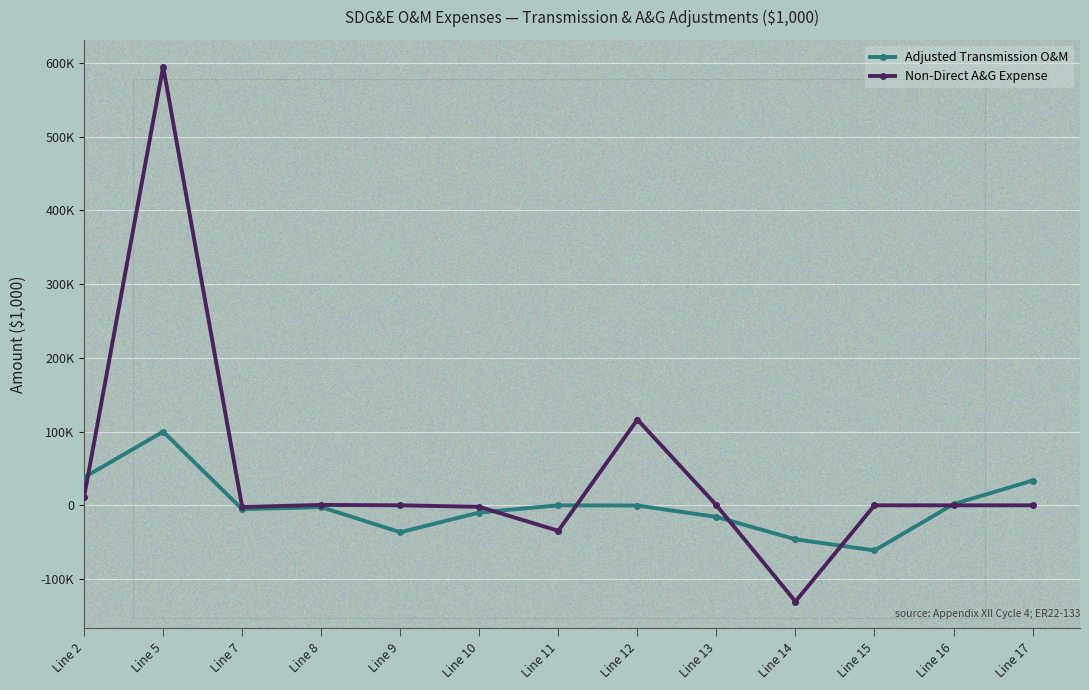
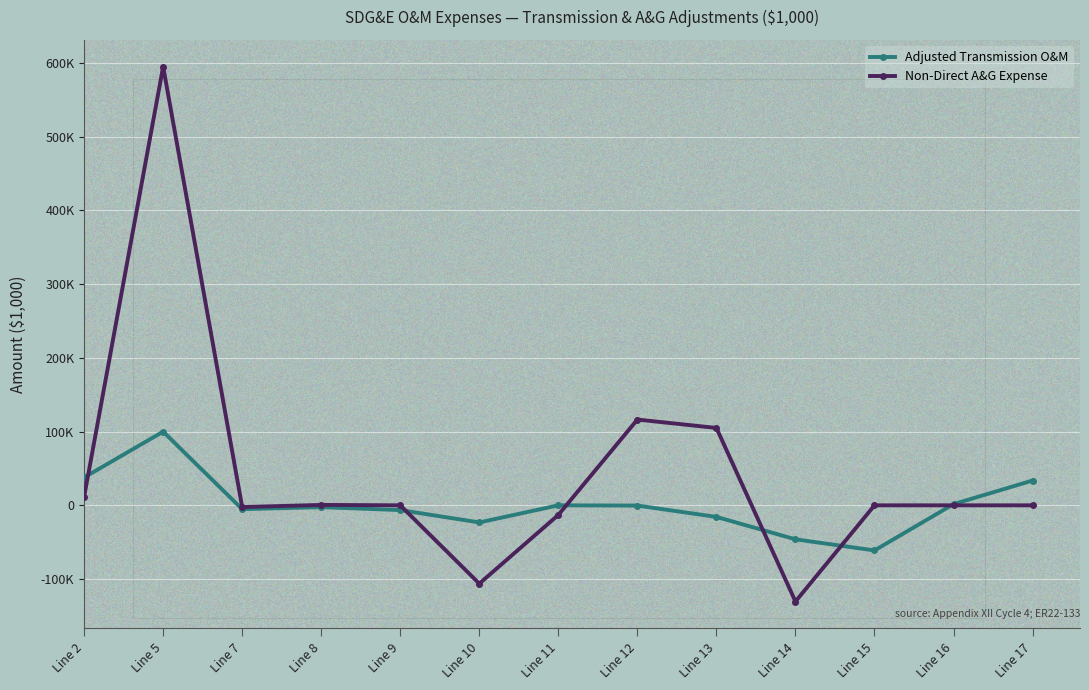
  {
    "Adjusted Transmission O&M": {
      "Line 2": 40000,
      "Line 5": 100000,
-     "Line 9": -40000,
-     "Line 10": -10000,
+     "Line 9": -10000,
+     "Line 10": -20000,
      "Line 11": 0,
      "Line 12": 0,
      "Line 13": -20000,
      "Line 14": -50000,
      "Line 15": -60000,
      "Line 17": 30000
    },
    "Non-Direct A&G Expense": {
      "Line 2": 10000,
      "Line 5": 600000,
      "Line 9": 0,
-     "Line 10": 0,
-     "Line 11": -30000,
+     "Line 10": -110000,
+     "Line 11": -10000,
      "Line 12": 120000,
-     "Line 13": 0,
+     "Line 13": 100000,
      "Line 14": -130000,
      "Line 15": 0,
      "Line 17": 0
    }
  }
